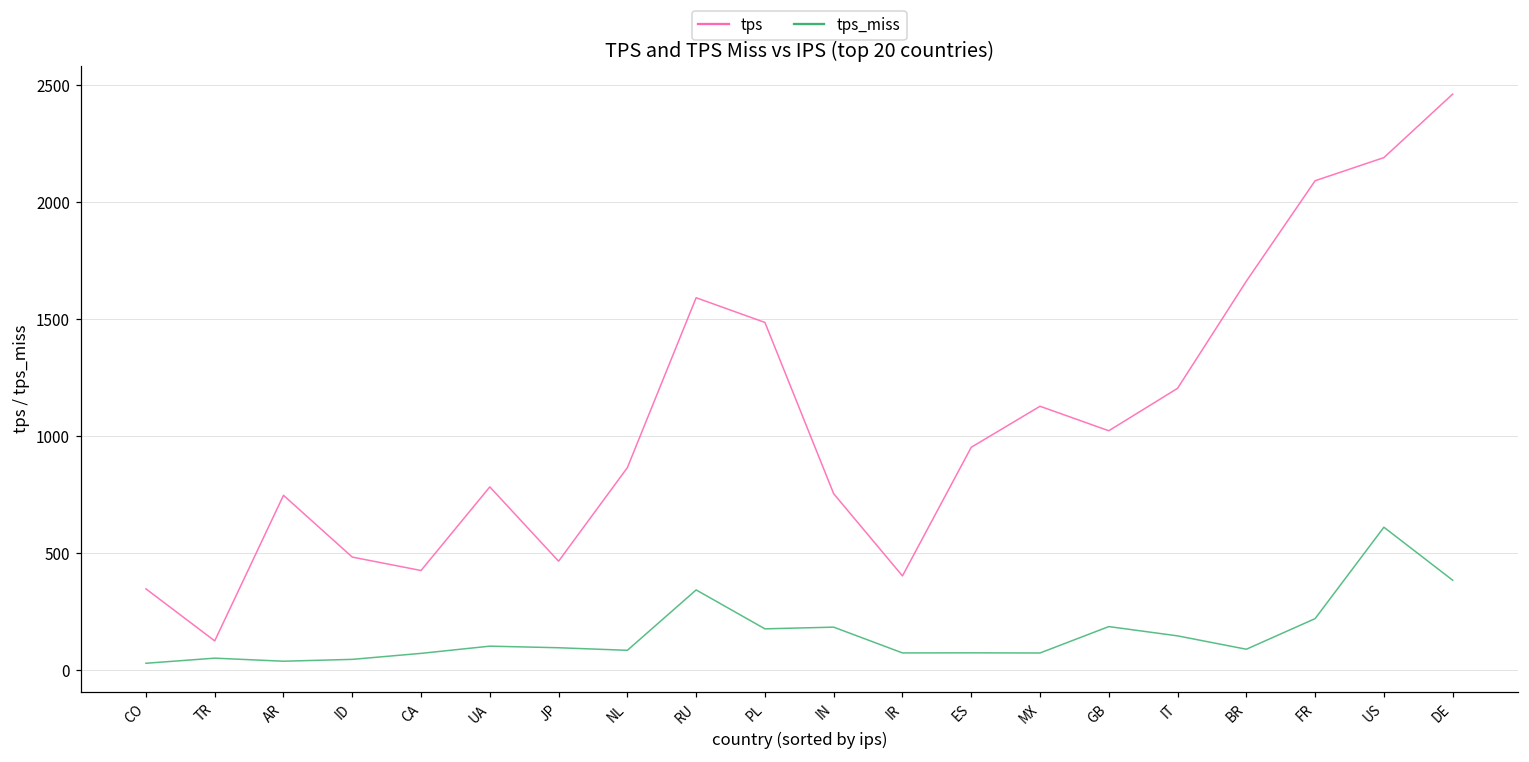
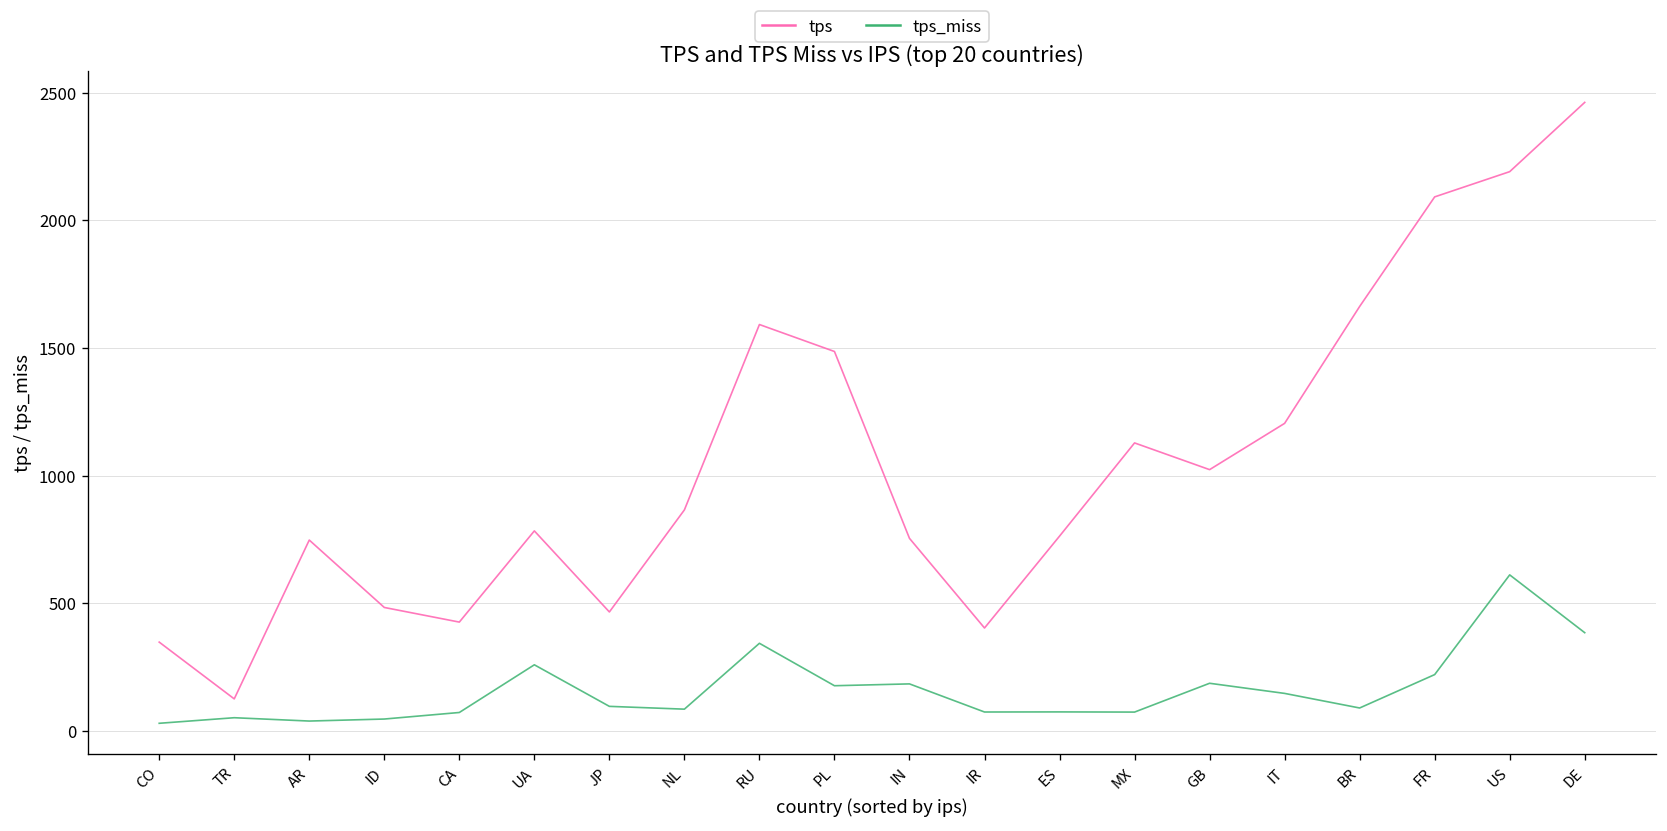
  {
    "tps": {
      "CO": 350,
      "TR": 130,
      "AR": 750,
      "ID": 480,
      "CA": 430,
      "UA": 780,
      "JP": 470,
      "NL": 870,
      "RU": 1590,
      "PL": 1490,
      "IN": 750,
      "IR": 400,
-     "ES": 950,
+     "ES": 760,
      "MX": 1130,
      "GB": 1020,
      "IT": 1200,
      "BR": 1660,
      "FR": 2090,
      "US": 2190,
      "DE": 2460
    },
    "tps_miss": {
      "CO": 30,
      "TR": 50,
      "AR": 40,
      "ID": 50,
      "CA": 70,
-     "UA": 100,
+     "UA": 260,
      "JP": 100,
      "NL": 80,
      "RU": 340,
      "PL": 180,
      "IN": 180,
      "IR": 70,
      "ES": 70,
      "MX": 70,
      "GB": 190,
      "IT": 150,
      "BR": 90,
      "FR": 220,
      "US": 610,
      "DE": 380
    }
  }
